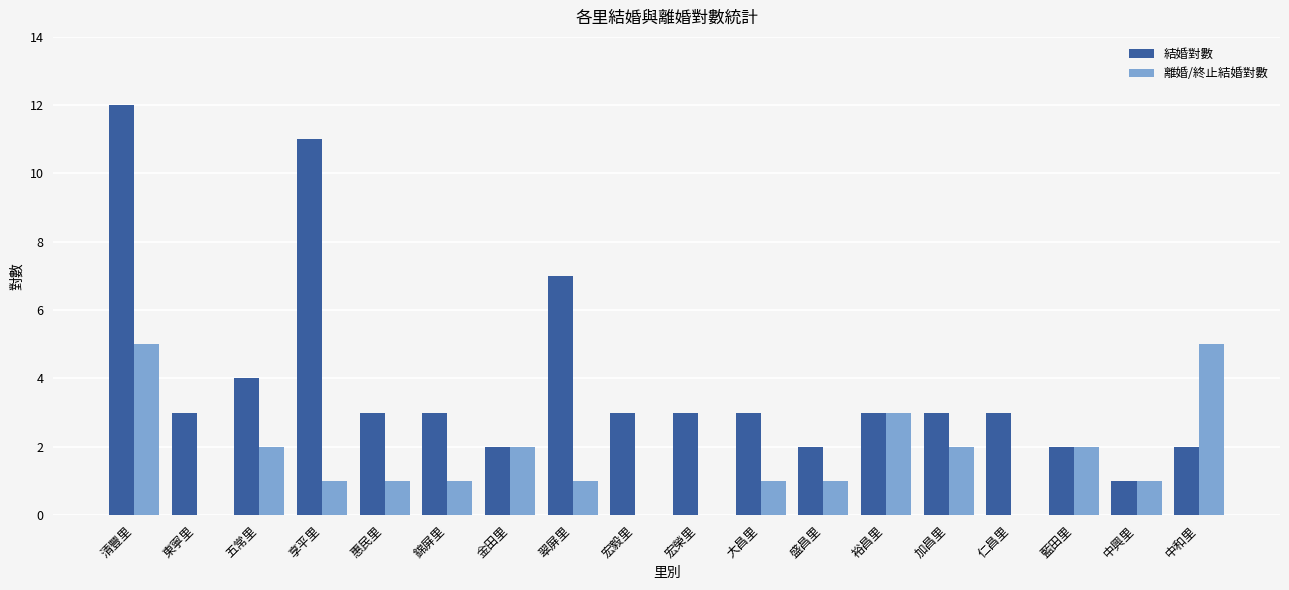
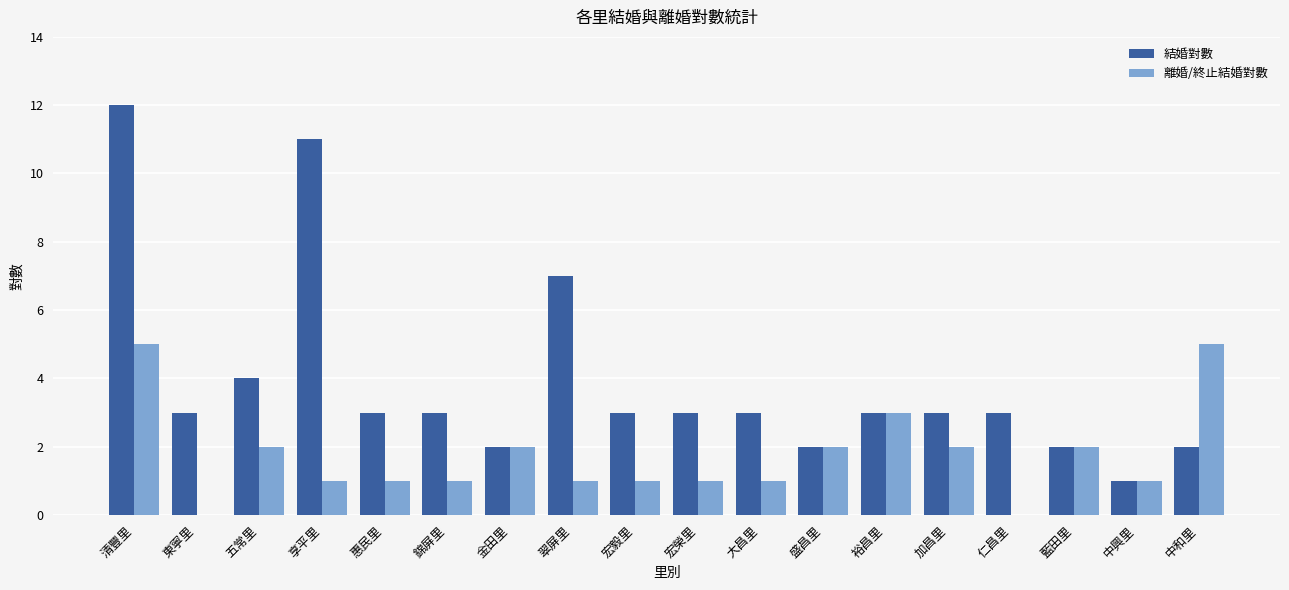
  {
    "結婚對數": {
      "清豐里": 12,
      "東寧里": 3,
      "五常里": 4,
      "享平里": 11,
      "惠民里": 3,
      "錦屏里": 3,
      "金田里": 2,
      "翠屏里": 7,
      "宏毅里": 3,
      "宏榮里": 3,
      "大昌里": 3,
      "盛昌里": 2,
      "裕昌里": 3,
      "加昌里": 3,
      "仁昌里": 3,
      "藍田里": 2,
      "中興里": 1,
      "中和里": 2
    },
    "離婚/終止結婚對數": {
      "清豐里": 5,
      "東寧里": 0,
      "五常里": 2,
      "享平里": 1,
      "惠民里": 1,
      "錦屏里": 1,
      "金田里": 2,
      "翠屏里": 1,
-     "宏毅里": 0,
-     "宏榮里": 0,
+     "宏毅里": 1,
+     "宏榮里": 1,
      "大昌里": 1,
-     "盛昌里": 1,
+     "盛昌里": 2,
      "裕昌里": 3,
      "加昌里": 2,
      "仁昌里": 0,
      "藍田里": 2,
      "中興里": 1,
      "中和里": 5
    }
  }
